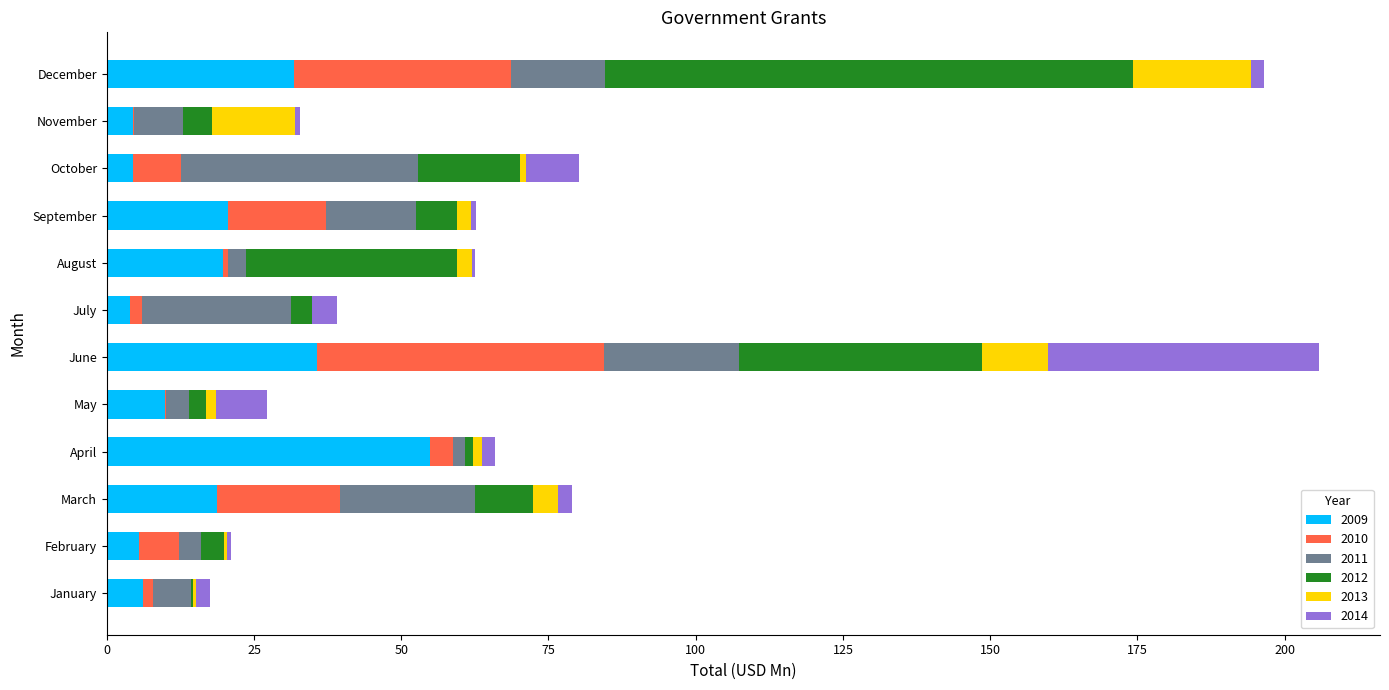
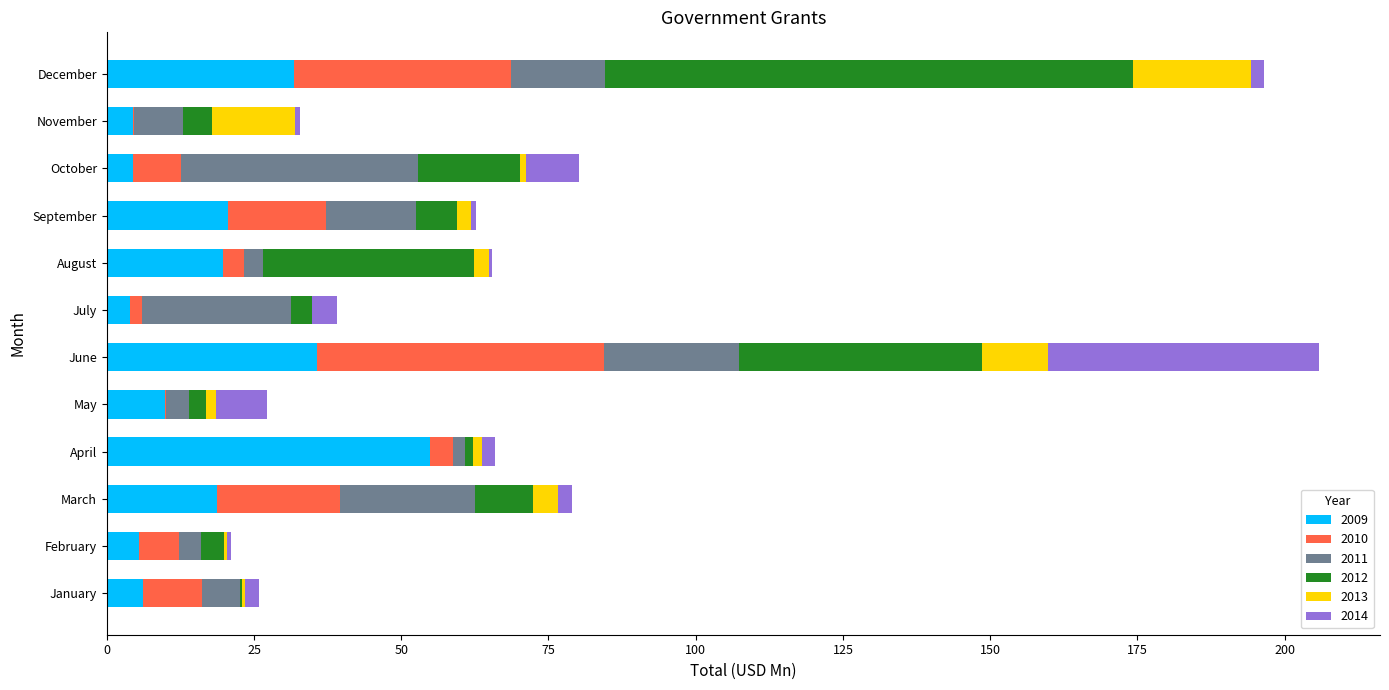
  {
    "2009": {
      "December": 32,
      "November": 4,
      "October": 4,
      "September": 20,
      "August": 20,
      "July": 4,
      "June": 36,
      "May": 10,
      "April": 55,
      "March": 19,
      "February": 5,
      "January": 6
    },
    "2010": {
      "December": 37,
      "October": 8,
      "September": 17,
-     "August": 1,
+     "August": 4,
      "July": 2,
      "June": 49,
      "April": 4,
      "March": 21,
      "February": 7,
-     "January": 2
+     "January": 10
    },
    "2011": {
      "December": 16,
      "November": 8,
      "October": 40,
      "September": 15,
      "August": 3,
      "July": 25,
      "June": 23,
      "May": 4,
      "April": 2,
      "March": 23,
      "February": 4,
      "January": 6
    },
    "2012": {
      "December": 90,
      "November": 5,
      "October": 17,
      "September": 7,
      "August": 36,
      "July": 4,
      "June": 41,
      "May": 3,
      "April": 1,
      "March": 10,
      "February": 4
    },
    "2013": {
      "December": 20,
      "November": 14,
      "October": 1,
      "September": 2,
      "August": 2,
      "June": 11,
      "May": 2,
      "April": 2,
      "March": 4,
      "February": 1,
      "January": 1
    },
    "2014": {
      "December": 2,
      "November": 1,
      "October": 9,
      "September": 1,
      "August": 1,
      "July": 4,
      "June": 46,
      "May": 9,
      "April": 2,
      "March": 2,
      "February": 1,
      "January": 2
    }
  }
